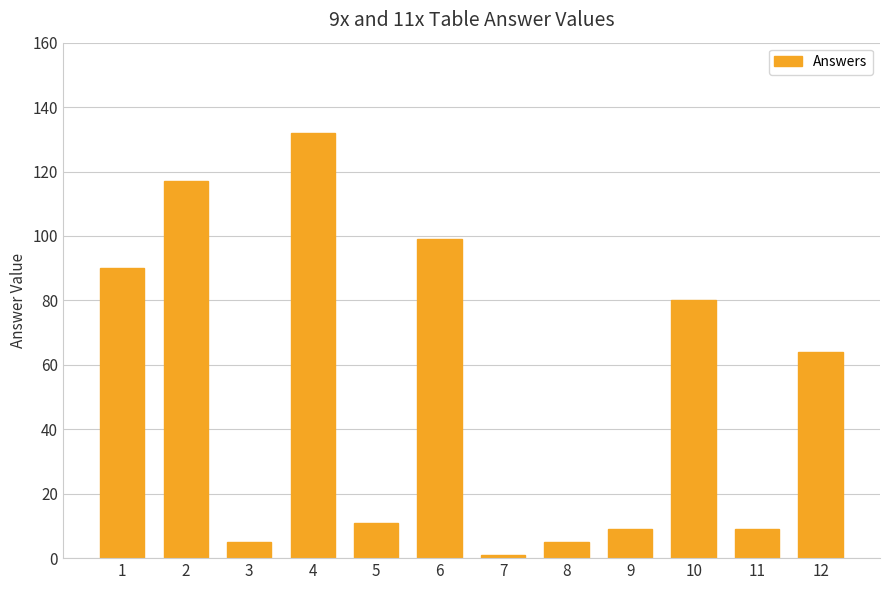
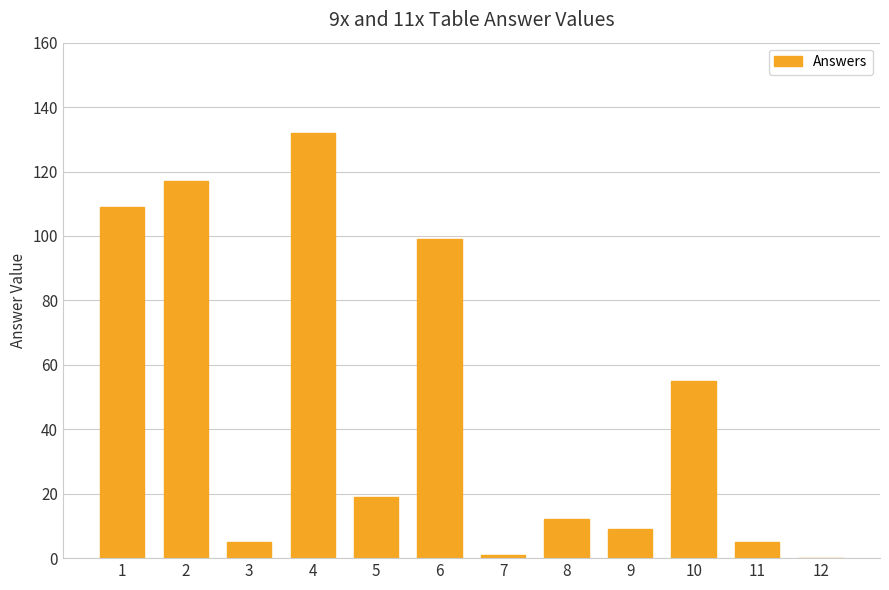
  {
-   "1": 90,
+   "1": 109,
    "2": 117,
    "3": 5,
    "4": 132,
-   "5": 11,
+   "5": 19,
    "6": 99,
    "7": 1,
-   "8": 5,
+   "8": 12,
    "9": 9,
-   "10": 80,
-   "11": 9,
-   "12": 64
+   "10": 55,
+   "11": 5,
+   "12": 0
  }
